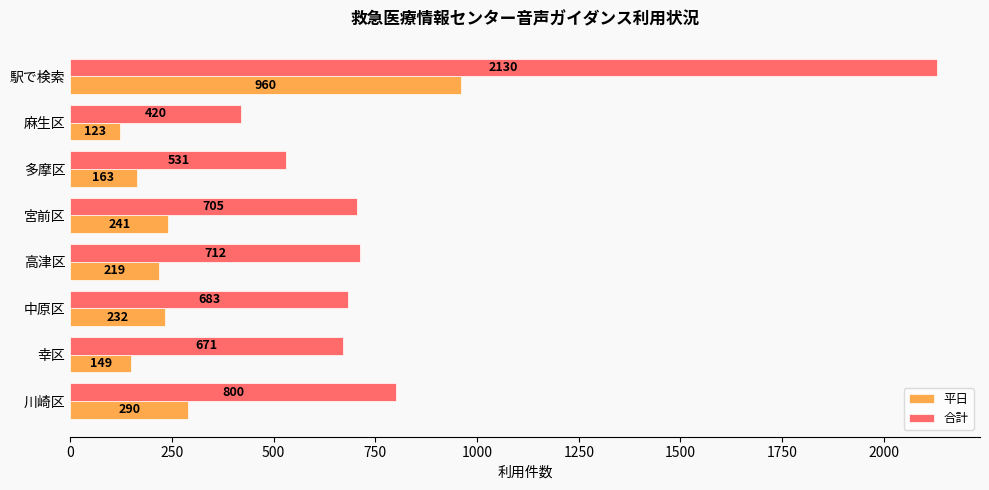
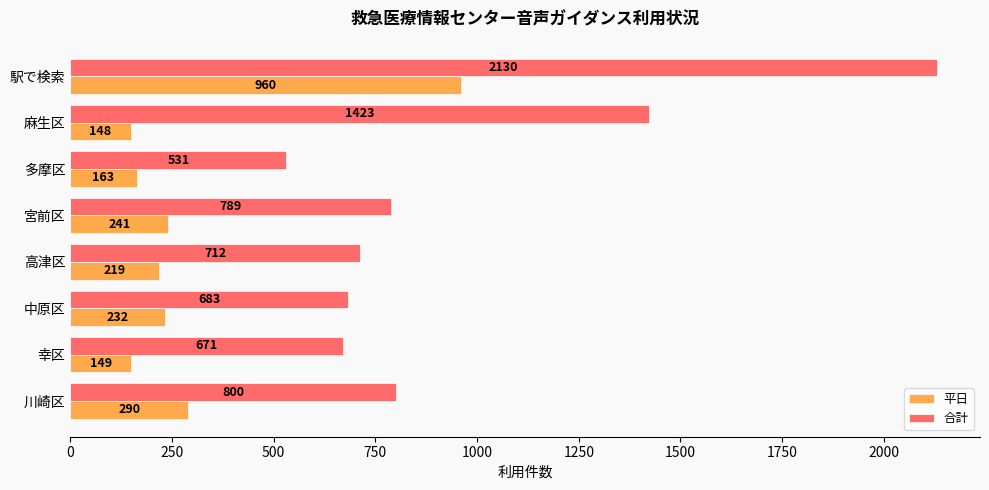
  {
    "平日": {
      "駅で検索": 960,
-     "麻生区": 123,
+     "麻生区": 148,
      "多摩区": 163,
      "宮前区": 241,
      "高津区": 219,
      "中原区": 232,
      "幸区": 149,
      "川崎区": 290
    },
    "合計": {
      "駅で検索": 2130,
-     "麻生区": 420,
+     "麻生区": 1423,
      "多摩区": 531,
-     "宮前区": 705,
+     "宮前区": 789,
      "高津区": 712,
      "中原区": 683,
      "幸区": 671,
      "川崎区": 800
    }
  }
